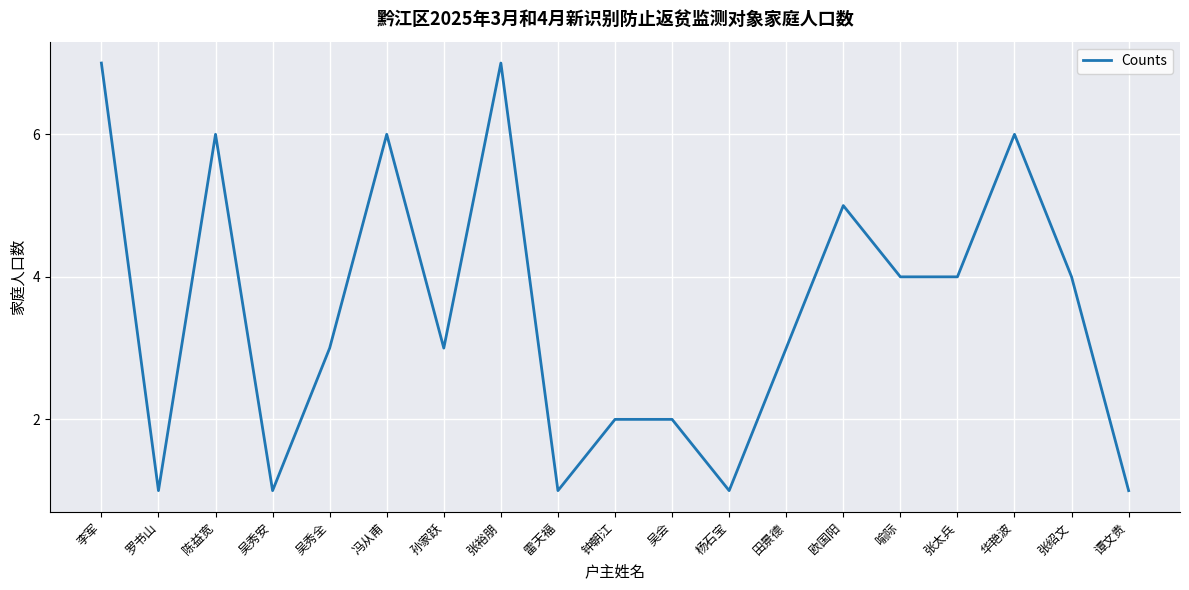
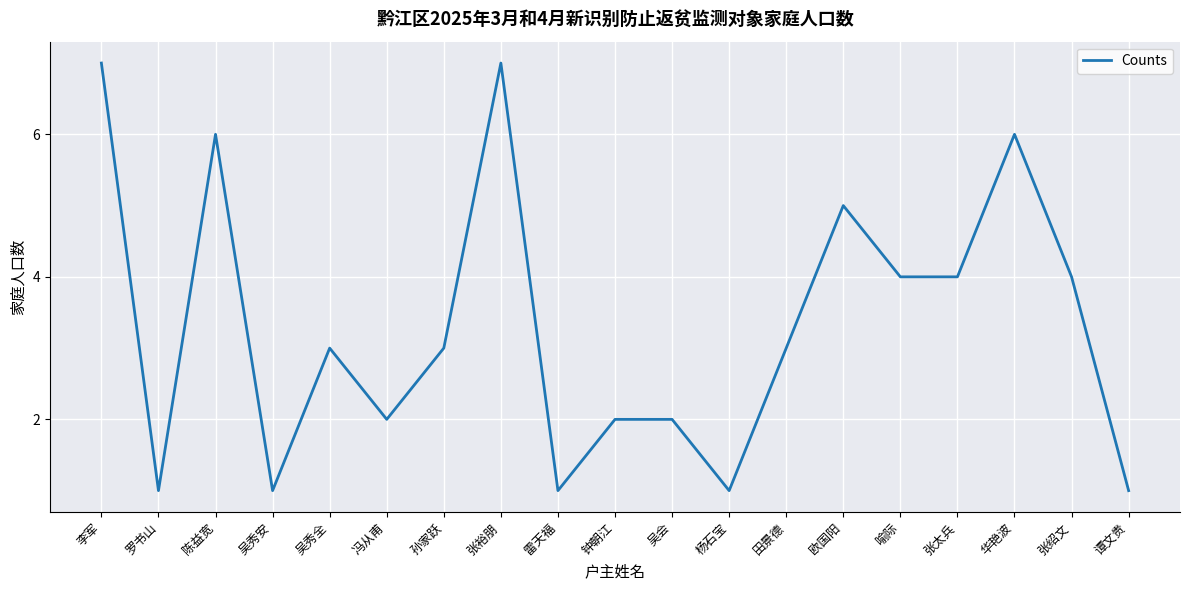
  {
    "李军": 7,
    "罗书山": 1,
    "陈益宽": 6,
    "吴秀安": 1,
    "吴秀全": 3,
-   "冯从甫": 6,
+   "冯从甫": 2,
    "孙家跃": 3,
    "张裕朋": 7,
    "雷天福": 1,
    "钟朝江": 2,
    "吴会": 2,
    "杨石宝": 1,
    "田景德": 3,
    "欧国阳": 5,
    "喻际": 4,
    "张太兵": 4,
    "华艳波": 6,
    "张绍文": 4,
    "谭文贵": 1
  }
